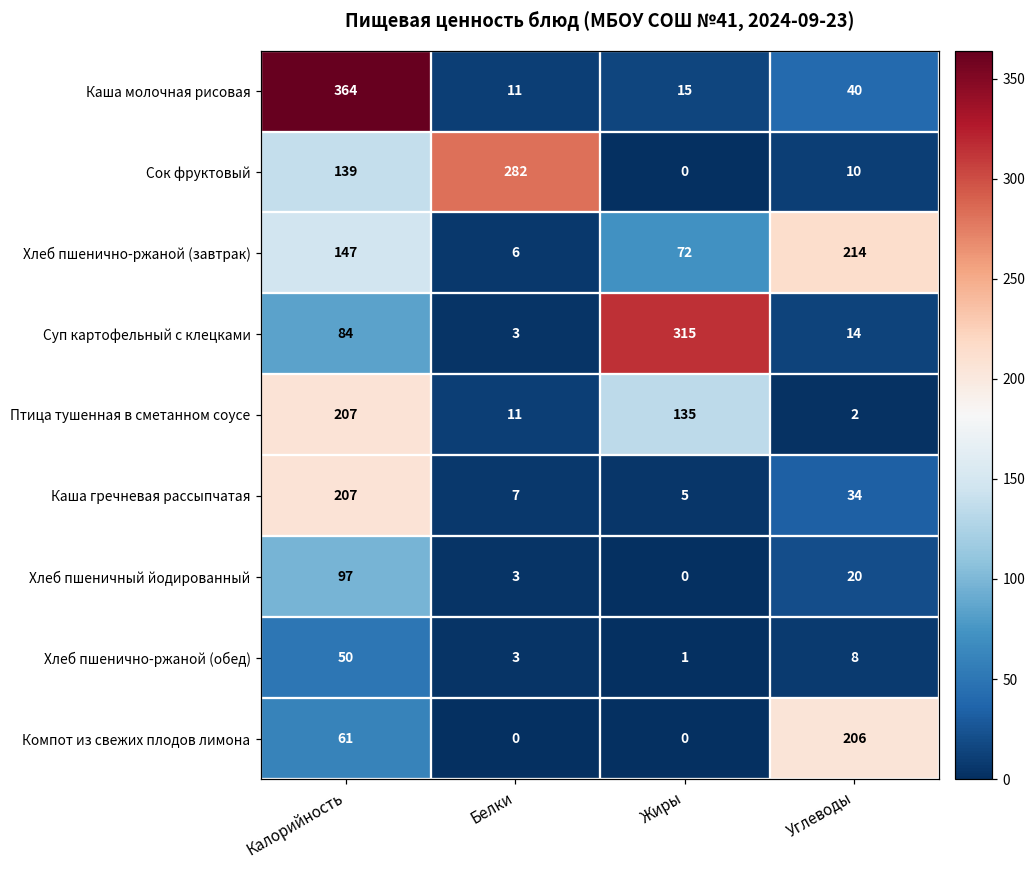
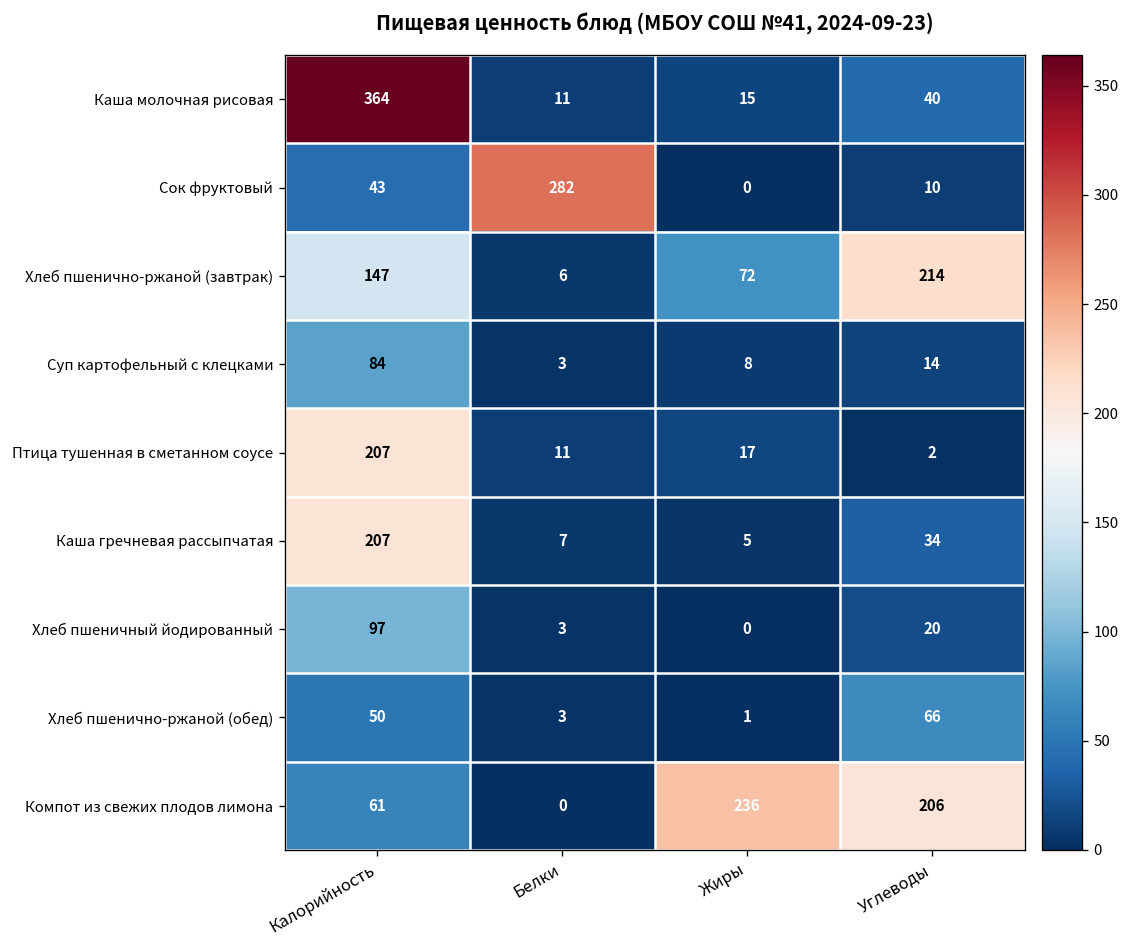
  {
    "Каша молочная рисовая": {
      "Калорийность": 364,
      "Белки": 11,
      "Жиры": 15,
      "Углеводы": 40
    },
    "Сок фруктовый": {
-     "Калорийность": 139,
+     "Калорийность": 43,
      "Белки": 282,
      "Жиры": 0,
      "Углеводы": 10
    },
    "Хлеб пшенично-ржаной (завтрак)": {
      "Калорийность": 147,
      "Белки": 6,
      "Жиры": 72,
      "Углеводы": 214
    },
    "Суп картофельный с клецками": {
      "Калорийность": 84,
      "Белки": 3,
-     "Жиры": 315,
+     "Жиры": 8,
      "Углеводы": 14
    },
    "Птица тушенная в сметанном соусе": {
      "Калорийность": 207,
      "Белки": 11,
-     "Жиры": 135,
+     "Жиры": 17,
      "Углеводы": 2
    },
    "Каша гречневая рассыпчатая": {
      "Калорийность": 207,
      "Белки": 7,
      "Жиры": 5,
      "Углеводы": 34
    },
    "Хлеб пшеничный йодированный": {
      "Калорийность": 97,
      "Белки": 3,
      "Жиры": 0,
      "Углеводы": 20
    },
    "Хлеб пшенично-ржаной (обед)": {
      "Калорийность": 50,
      "Белки": 3,
      "Жиры": 1,
-     "Углеводы": 8
+     "Углеводы": 66
    },
    "Компот из свежих плодов лимона": {
      "Калорийность": 61,
      "Белки": 0,
-     "Жиры": 0,
+     "Жиры": 236,
      "Углеводы": 206
    }
  }
